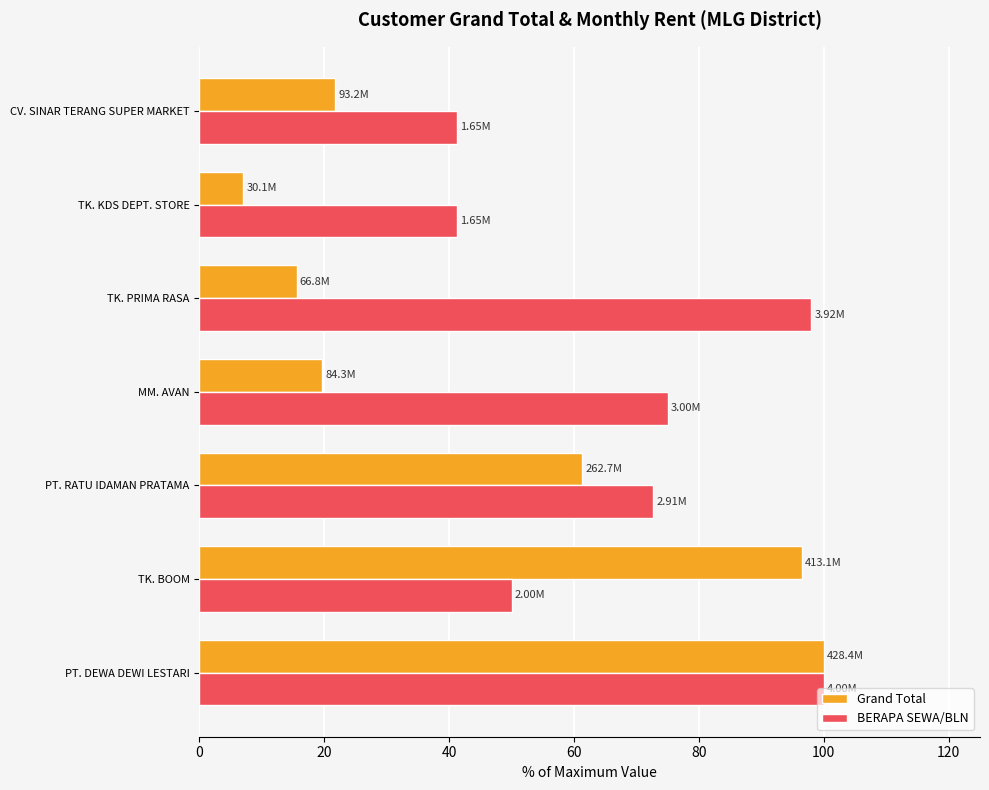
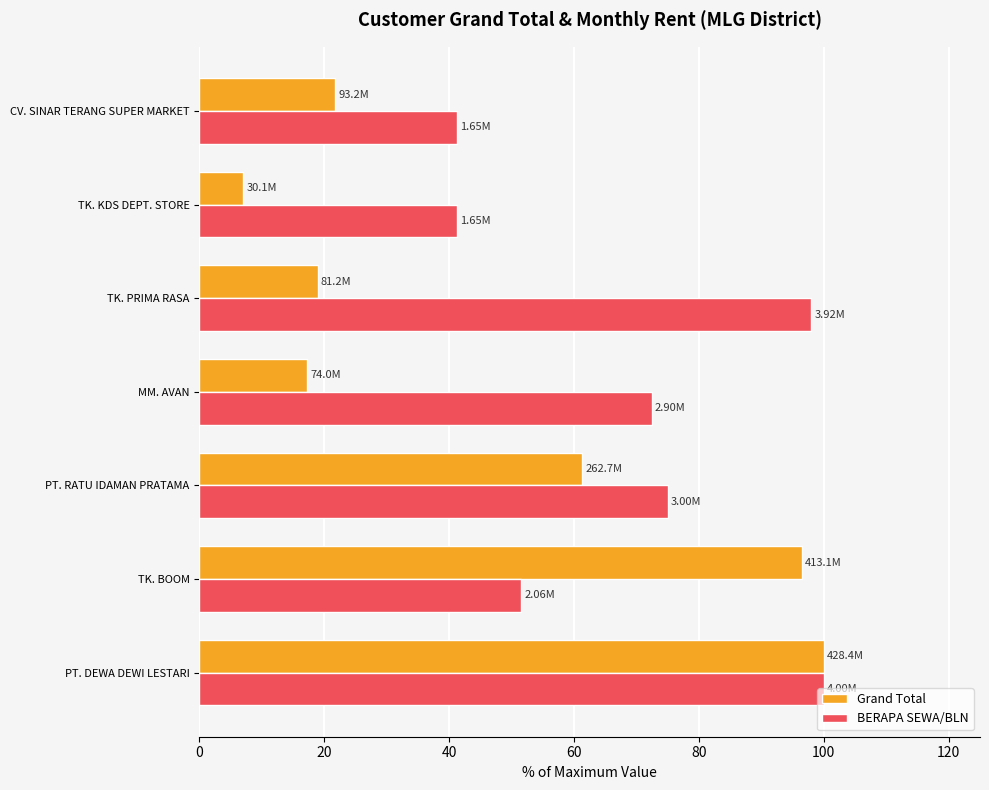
  {
    "Grand Total": {
-     "TK. PRIMA RASA": "66.8M",
-     "MM. AVAN": "84.3M"
+     "TK. PRIMA RASA": "81.2M",
+     "MM. AVAN": "74.0M"
    },
    "BERAPA SEWA/BLN": {
-     "MM. AVAN": "3.00M",
-     "PT. RATU IDAMAN PRATAMA": "2.91M",
-     "TK. BOOM": "2.00M"
+     "MM. AVAN": "2.90M",
+     "PT. RATU IDAMAN PRATAMA": "3.00M",
+     "TK. BOOM": "2.06M"
    }
  }
